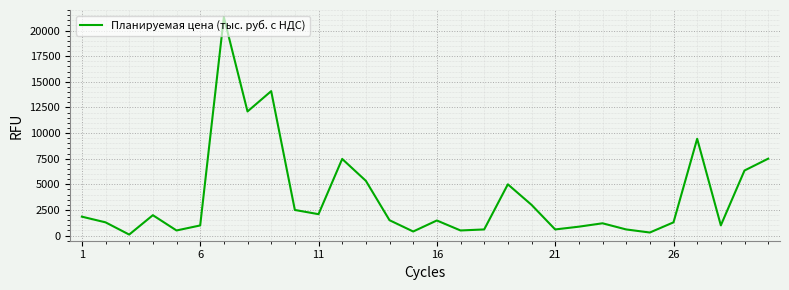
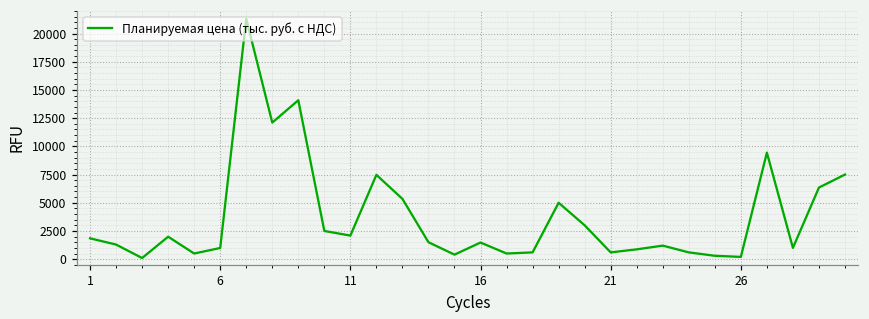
  {
    "1": 1800,
    "6": 1000,
    "11": 2100,
    "16": 1500,
    "21": 600,
-   "26": 1300
+   "26": 200
  }
